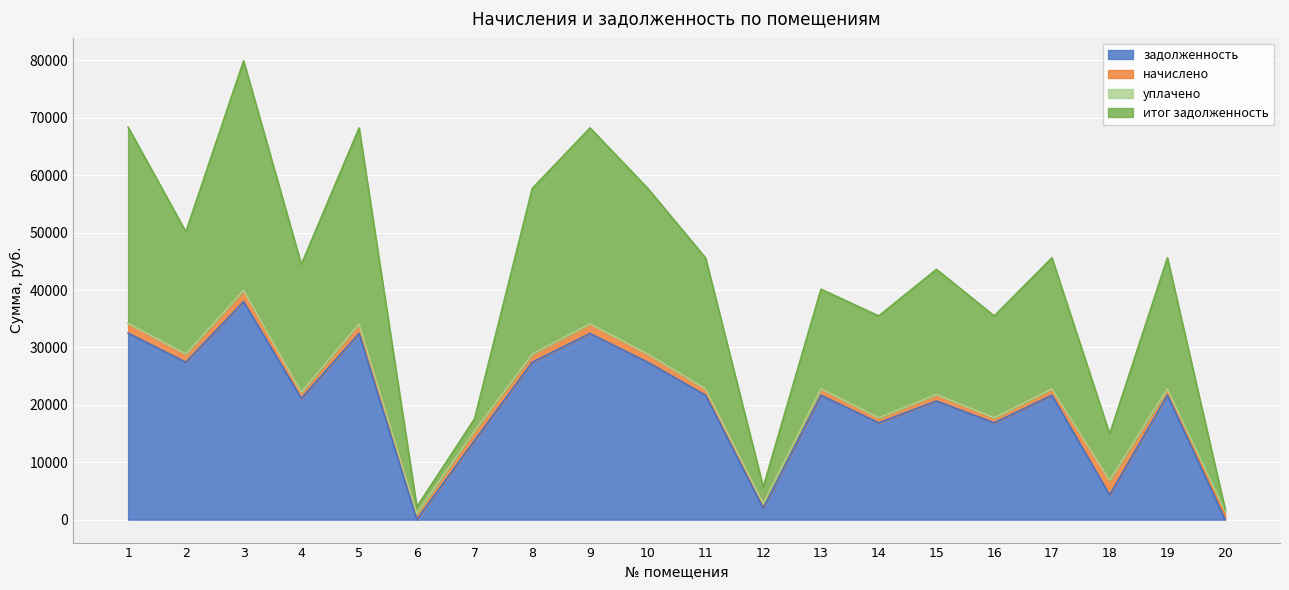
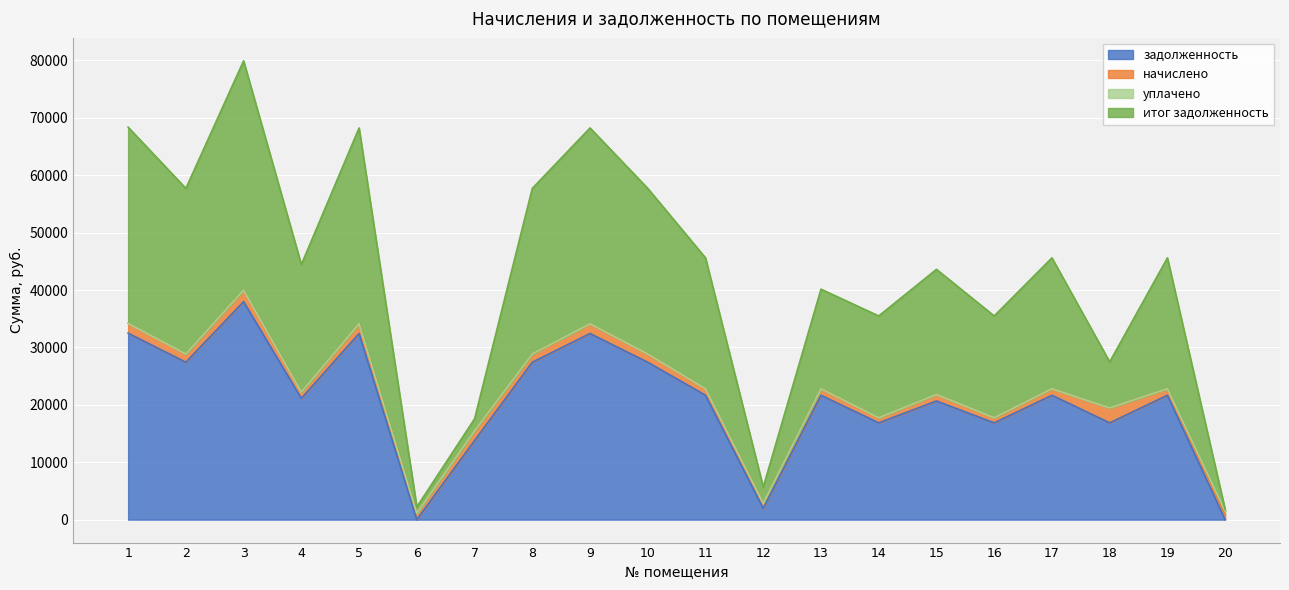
  {
    "задолженность": {
      "1": 32000,
      "2": 27000,
      "3": 38000,
      "4": 21000,
      "5": 32000,
      "6": 0,
      "7": 14000,
      "8": 27000,
      "9": 32000,
      "10": 27000,
      "11": 22000,
      "12": 2000,
      "13": 22000,
      "14": 17000,
      "15": 21000,
      "16": 17000,
      "17": 22000,
-     "18": 4000,
+     "18": 17000,
      "19": 22000,
      "20": 0
    },
    "начислено": {
      "20": 1000
    },
    "итог задолженность": {
      "1": 34000,
-     "2": 21000,
+     "2": 29000,
      "3": 40000,
      "4": 22000,
      "5": 34000,
      "6": 1000,
      "7": 2000,
      "8": 29000,
      "9": 34000,
      "10": 29000,
      "11": 23000,
      "12": 3000,
      "13": 17000,
      "14": 18000,
      "15": 22000,
      "16": 18000,
      "17": 23000,
      "18": 8000,
      "19": 23000
    }
  }
